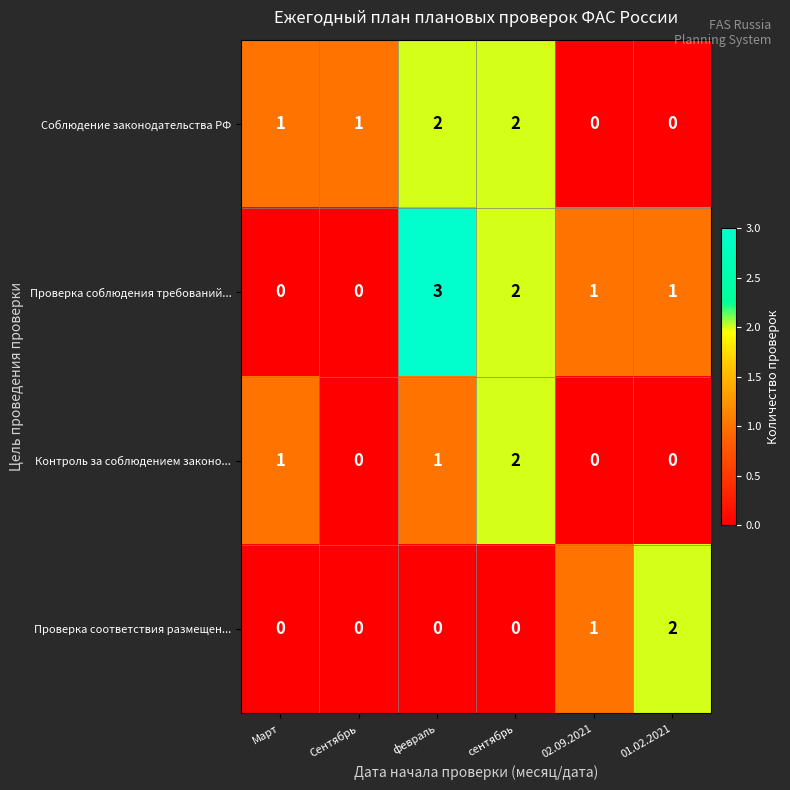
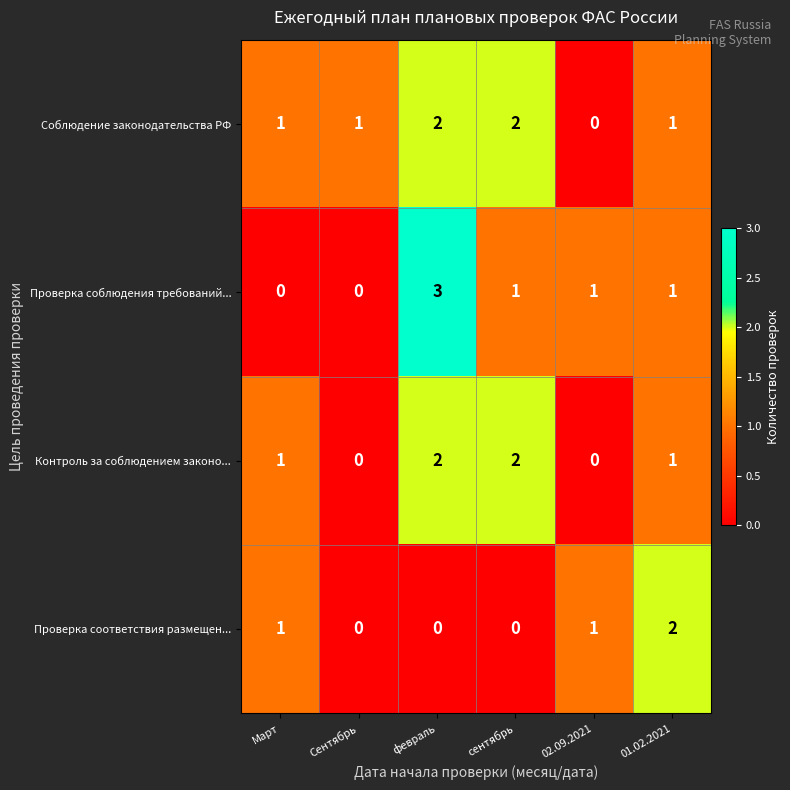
  {
    "Соблюдение законодательства РФ": {
      "Март": 1,
      "Сентябрь": 1,
      "февраль": 2,
      "сентябрь": 2,
      "02.09.2021": 0,
-     "01.02.2021": 0
+     "01.02.2021": 1
    },
    "Проверка соблюдения требований...": {
      "Март": 0,
      "Сентябрь": 0,
      "февраль": 3,
-     "сентябрь": 2,
+     "сентябрь": 1,
      "02.09.2021": 1,
      "01.02.2021": 1
    },
    "Контроль за соблюдением законо...": {
      "Март": 1,
      "Сентябрь": 0,
-     "февраль": 1,
+     "февраль": 2,
      "сентябрь": 2,
      "02.09.2021": 0,
-     "01.02.2021": 0
+     "01.02.2021": 1
    },
    "Проверка соответствия размещен...": {
-     "Март": 0,
+     "Март": 1,
      "Сентябрь": 0,
      "февраль": 0,
      "сентябрь": 0,
      "02.09.2021": 1,
      "01.02.2021": 2
    }
  }
